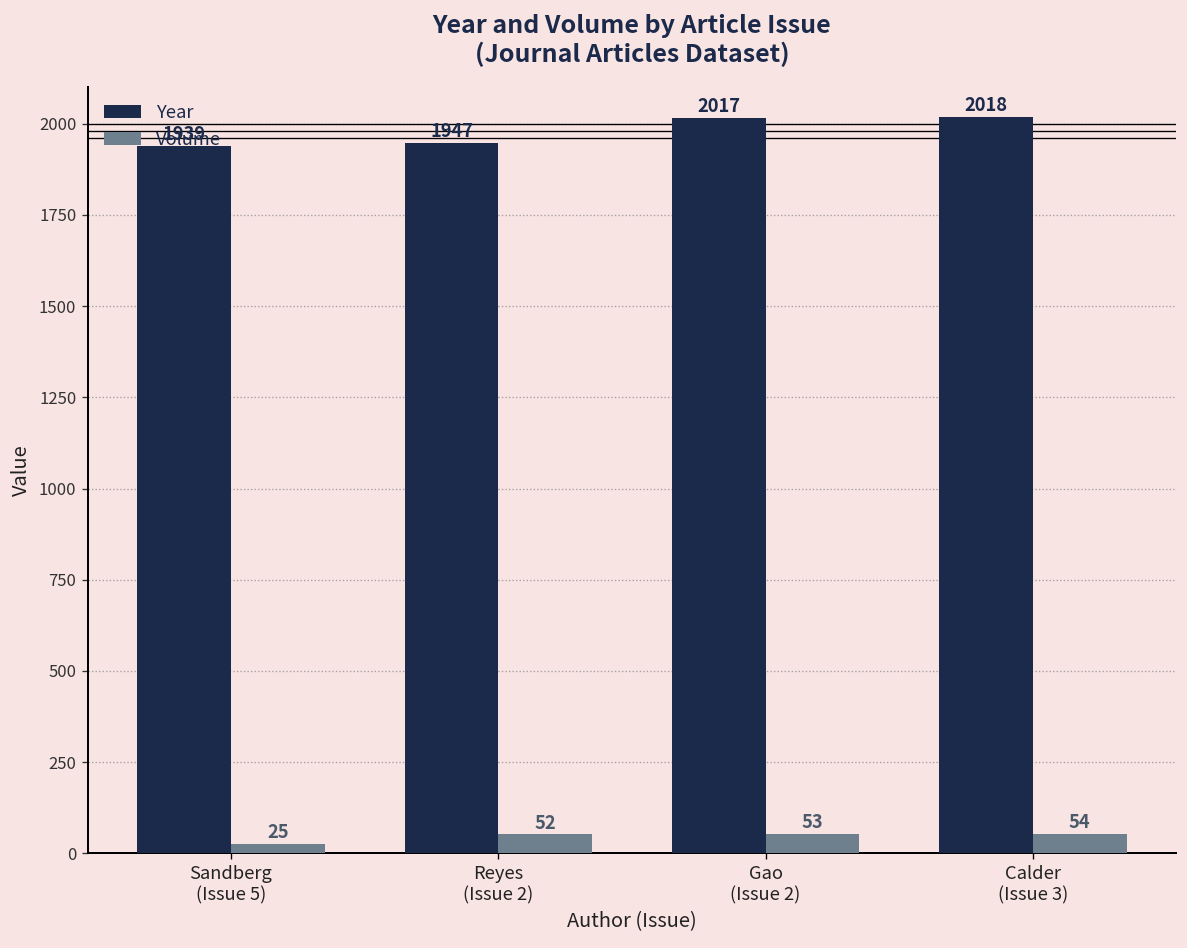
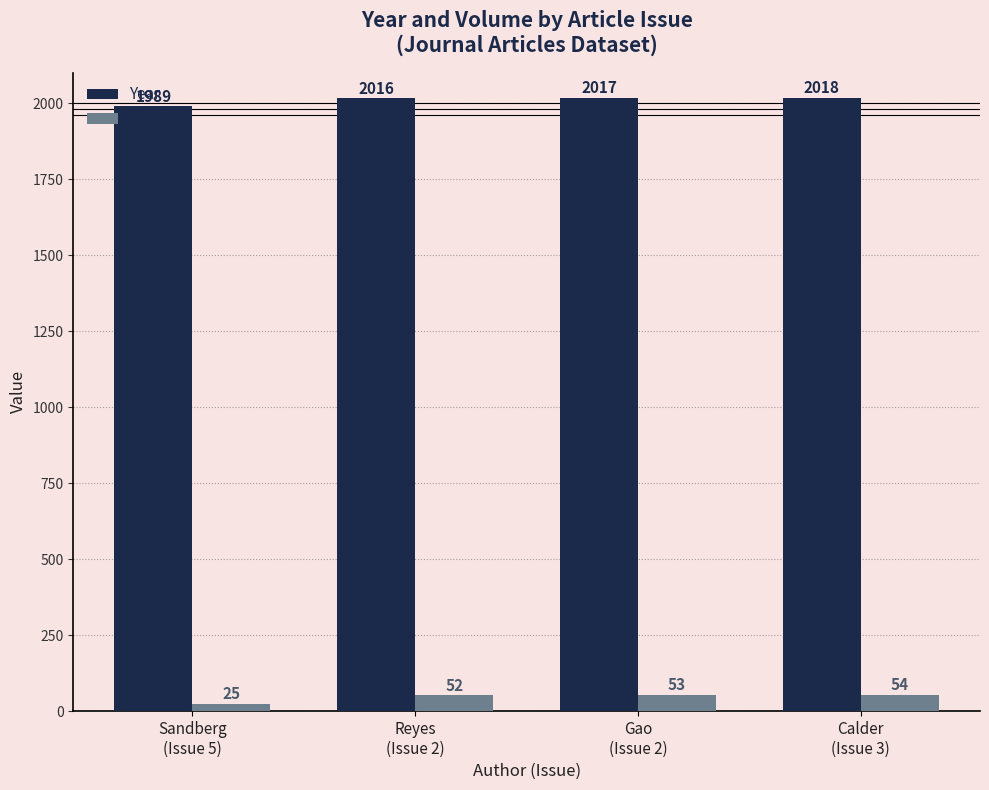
  {
    "Year": {
-     "Sandberg (Issue 5)": 1939,
-     "Reyes (Issue 2)": 1947,
+     "Sandberg (Issue 5)": 1989,
+     "Reyes (Issue 2)": 2016,
      "Gao (Issue 2)": 2017,
      "Calder (Issue 3)": 2018
    }
  }
